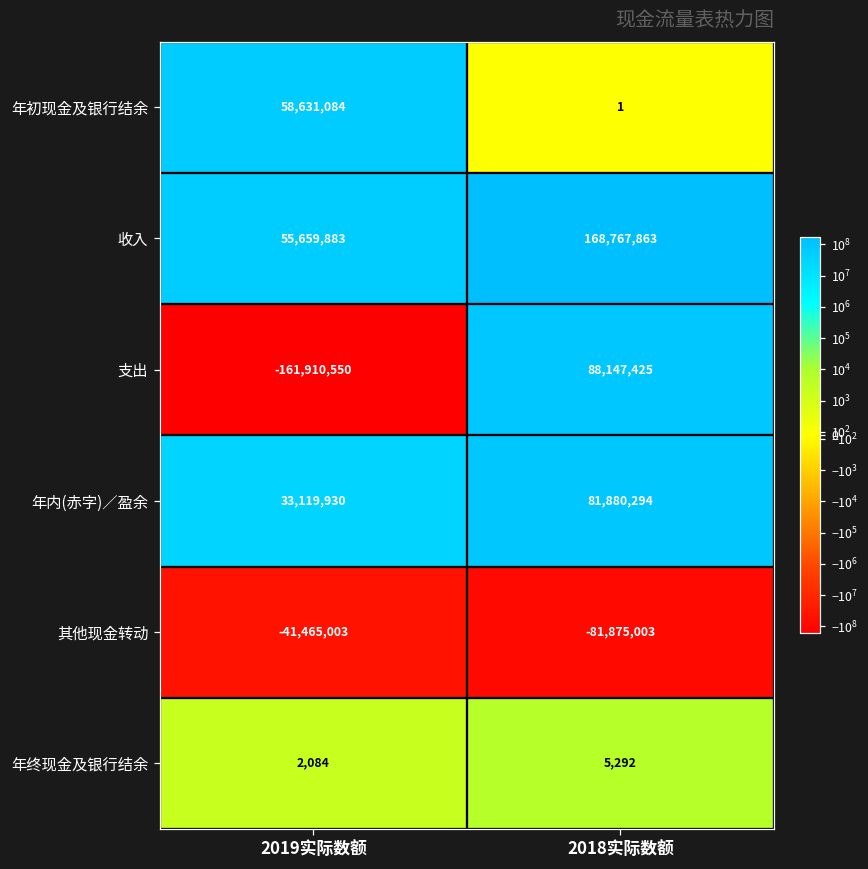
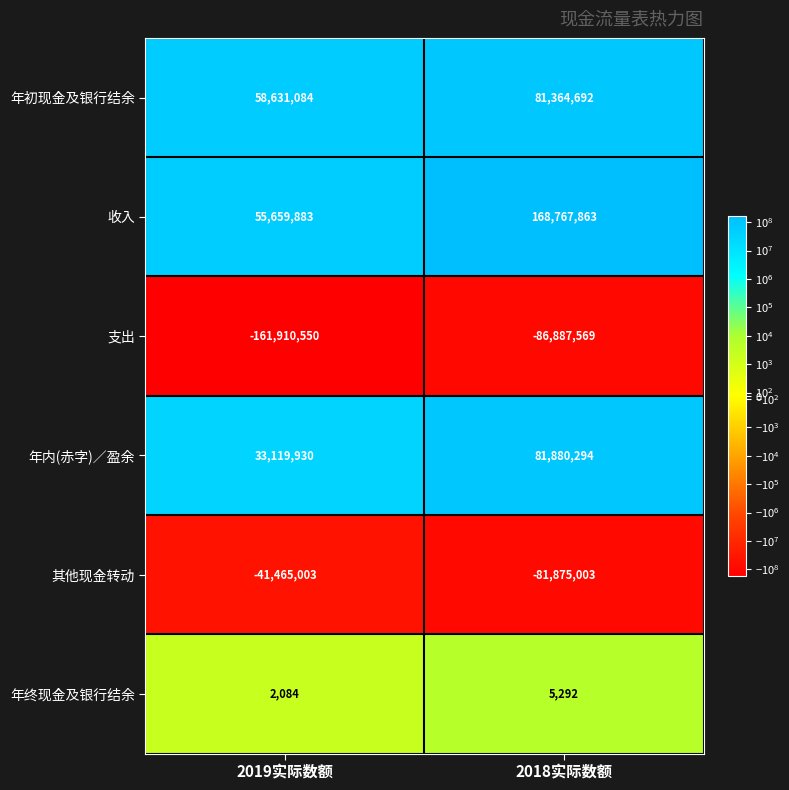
  {
    "年初现金及银行结余": {
      "2019实际数额": "58,631,084",
-     "2018实际数额": "1"
+     "2018实际数额": "81,364,692"
    },
    "收入": {
      "2019实际数额": "55,659,883",
      "2018实际数额": "168,767,863"
    },
    "支出": {
      "2019实际数额": "-161,910,550",
-     "2018实际数额": "88,147,425"
+     "2018实际数额": "-86,887,569"
    },
    "年内(赤字)／盈余": {
      "2019实际数额": "33,119,930",
      "2018实际数额": "81,880,294"
    },
    "其他现金转动": {
      "2019实际数额": "-41,465,003",
      "2018实际数额": "-81,875,003"
    },
    "年终现金及银行结余": {
      "2019实际数额": "2,084",
      "2018实际数额": "5,292"
    }
  }
